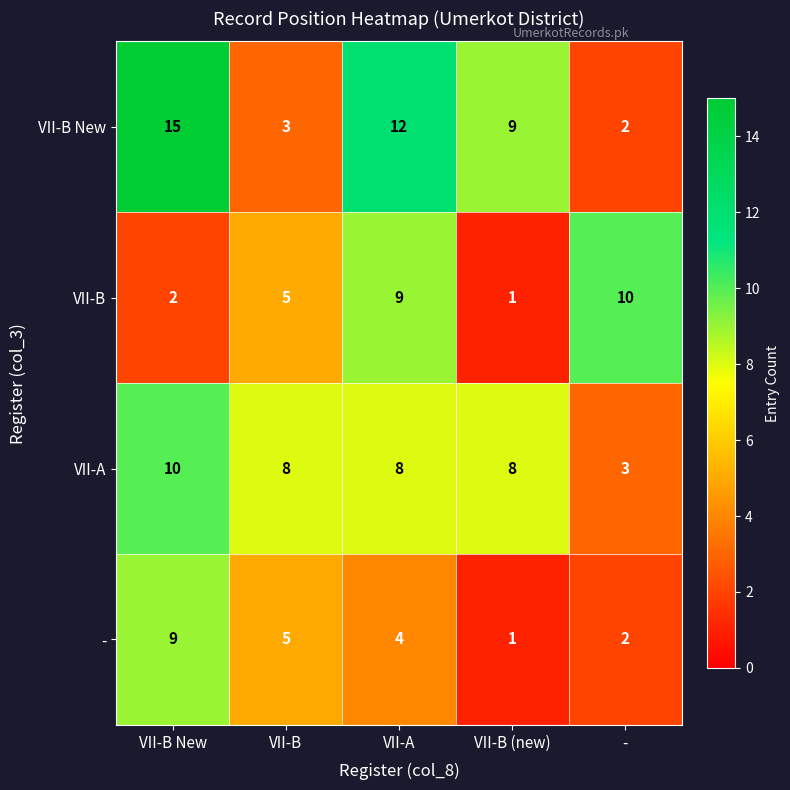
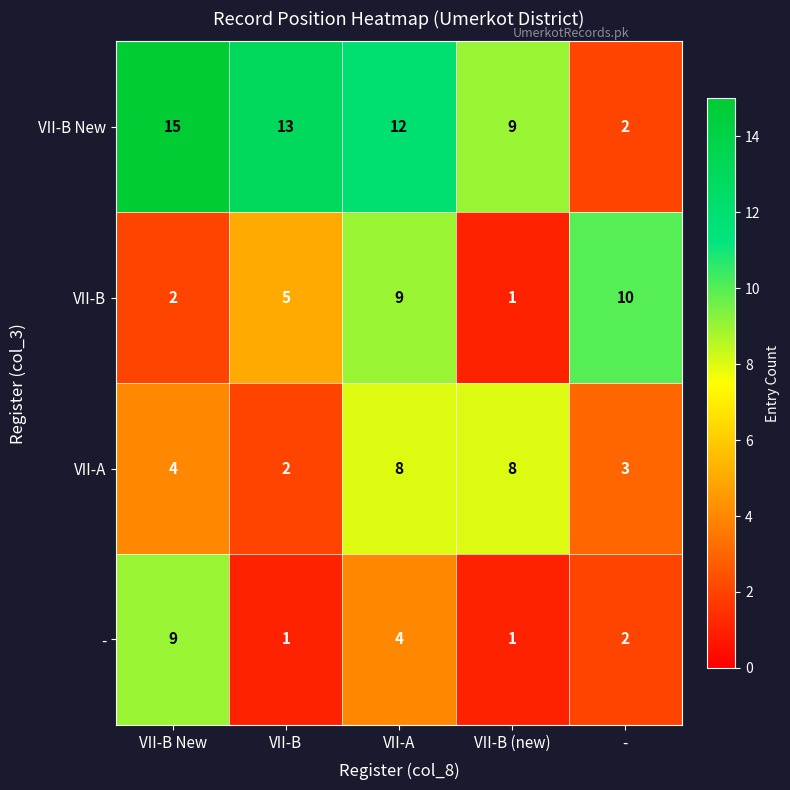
  {
    "VII-B New": {
      "VII-B New": 15,
-     "VII-B": 3,
+     "VII-B": 13,
      "VII-A": 12,
      "VII-B (new)": 9,
      "-": 2
    },
    "VII-B": {
      "VII-B New": 2,
      "VII-B": 5,
      "VII-A": 9,
      "VII-B (new)": 1,
      "-": 10
    },
    "VII-A": {
-     "VII-B New": 10,
-     "VII-B": 8,
+     "VII-B New": 4,
+     "VII-B": 2,
      "VII-A": 8,
      "VII-B (new)": 8,
      "-": 3
    },
    "-": {
      "VII-B New": 9,
-     "VII-B": 5,
+     "VII-B": 1,
      "VII-A": 4,
      "VII-B (new)": 1,
      "-": 2
    }
  }
